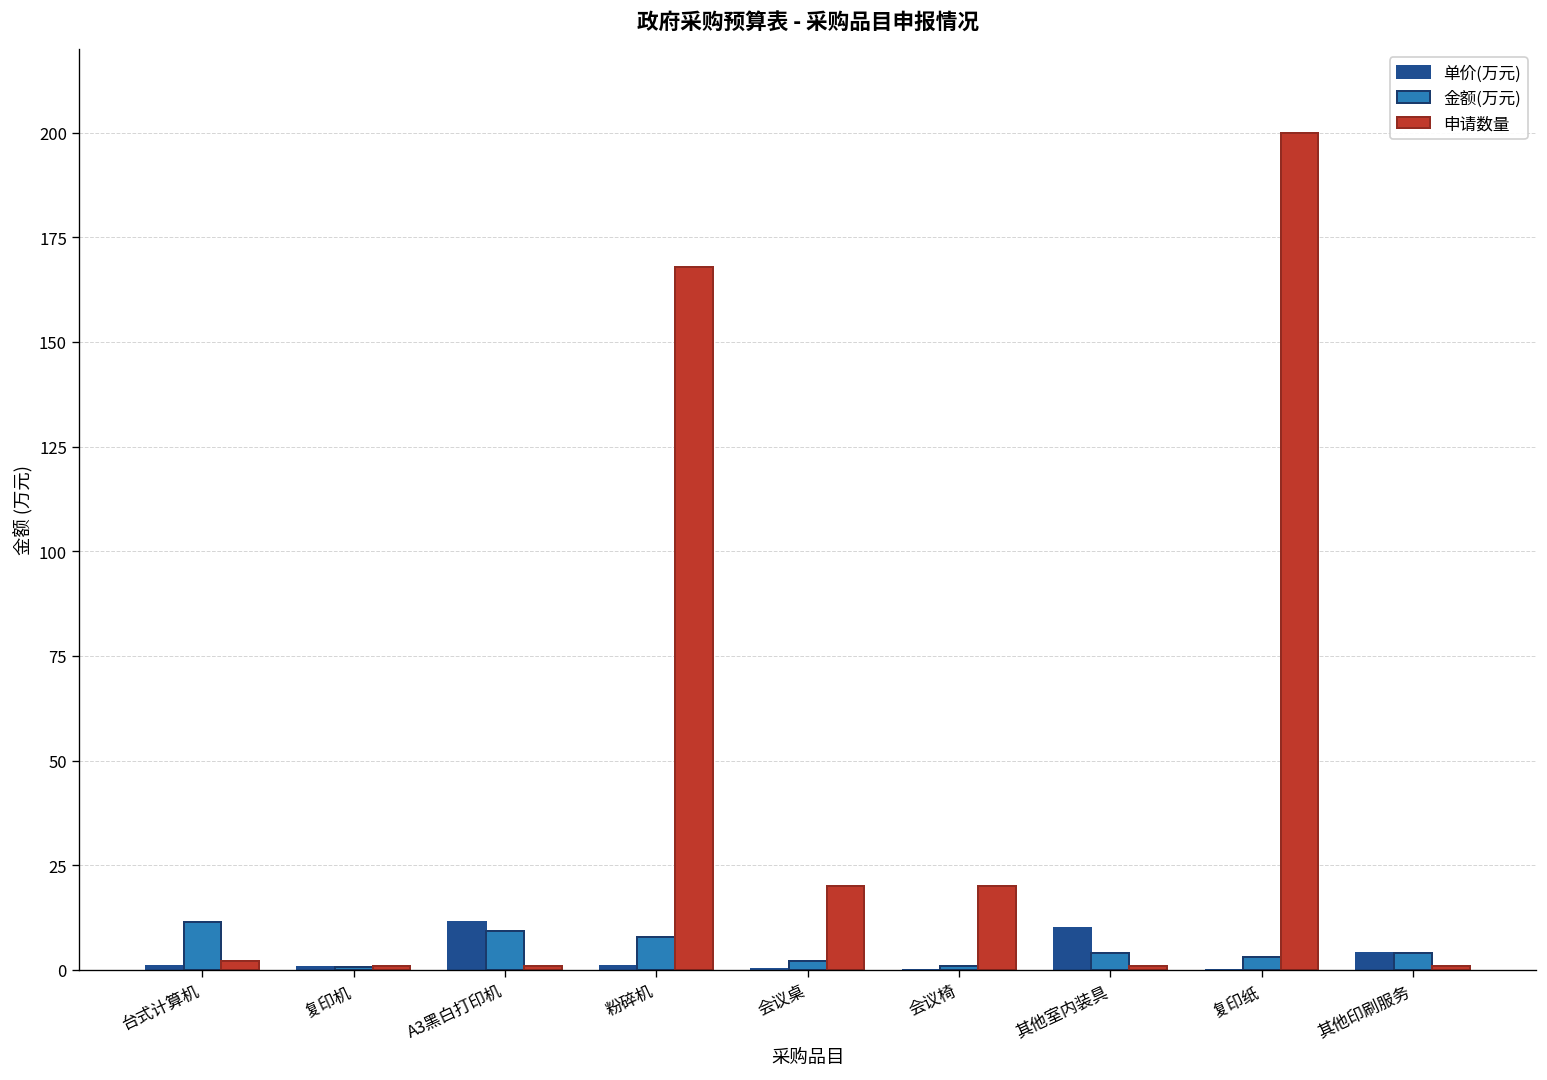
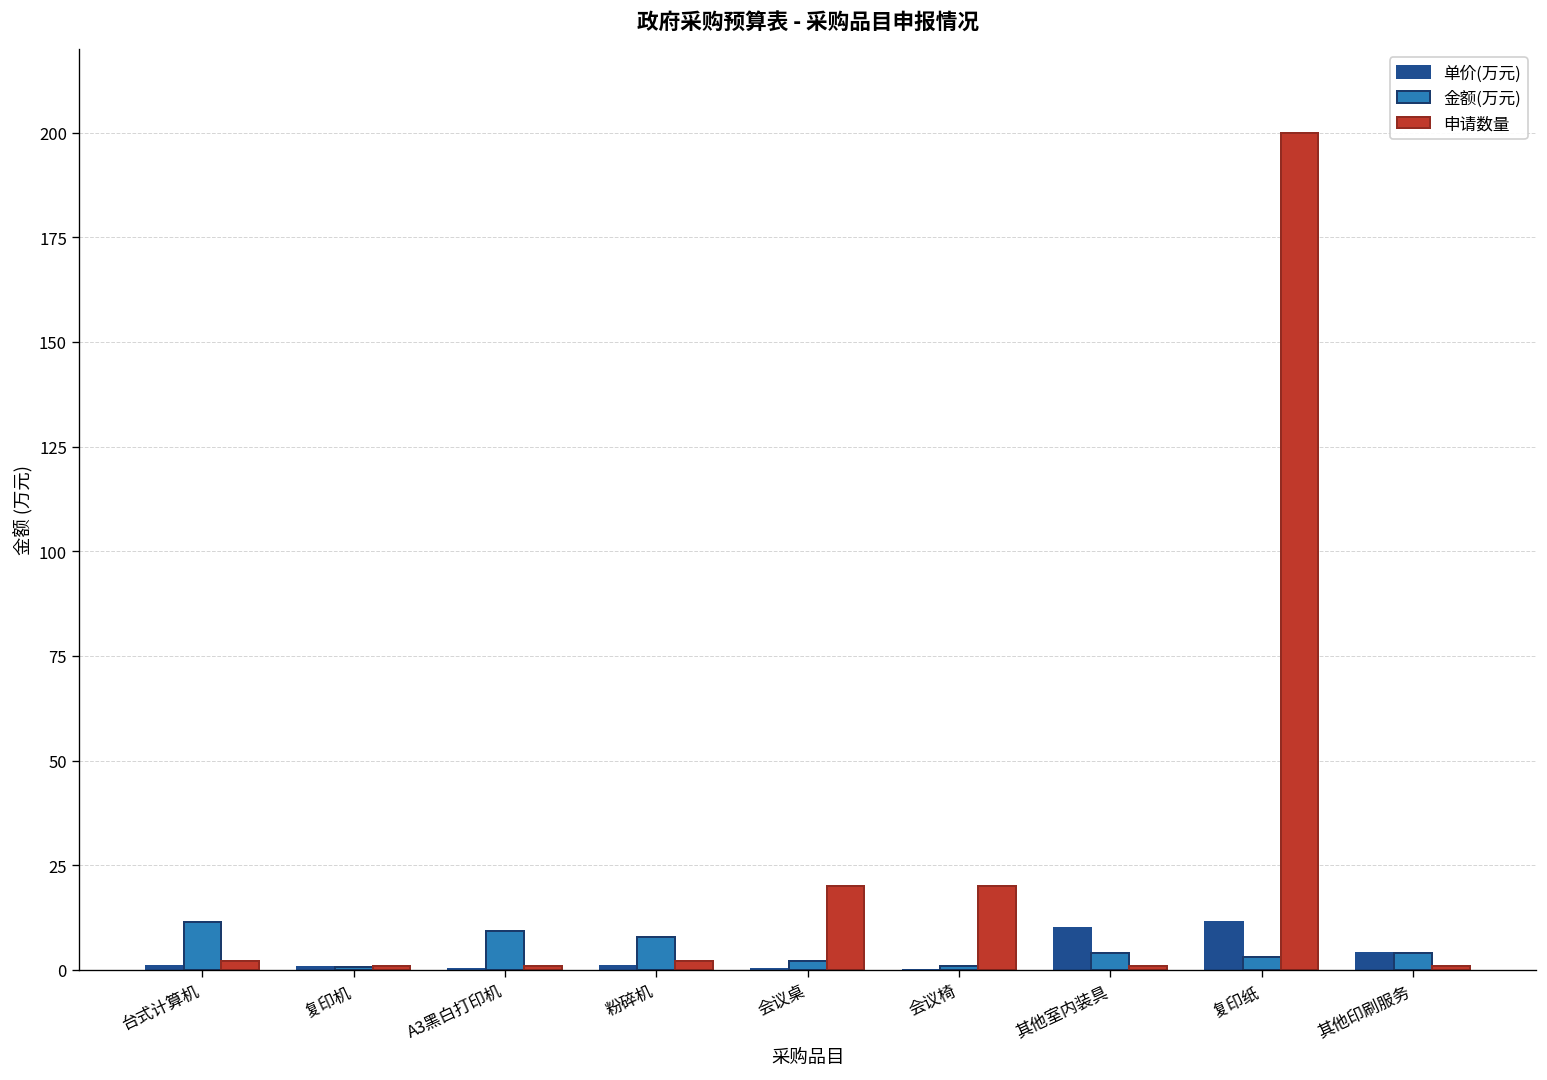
  {
    "单价(万元)": {
      "台式计算机": 1,
-     "A3黑白打印机": 12,
+     "A3黑白打印机": 0,
      "粉碎机": 1,
      "其他室内装具": 10,
-     "复印纸": 0,
+     "复印纸": 11,
      "其他印刷服务": 4
    },
    "金额(万元)": {
      "台式计算机": 11,
      "A3黑白打印机": 9,
      "粉碎机": 8,
      "会议桌": 2,
      "会议椅": 1,
      "其他室内装具": 4,
      "复印纸": 3,
      "其他印刷服务": 4
    },
    "申请数量": {
      "台式计算机": 2,
      "复印机": 1,
      "A3黑白打印机": 1,
-     "粉碎机": 168,
+     "粉碎机": 2,
      "会议桌": 20,
      "会议椅": 20,
      "其他室内装具": 1,
      "复印纸": 200,
      "其他印刷服务": 1
    }
  }
